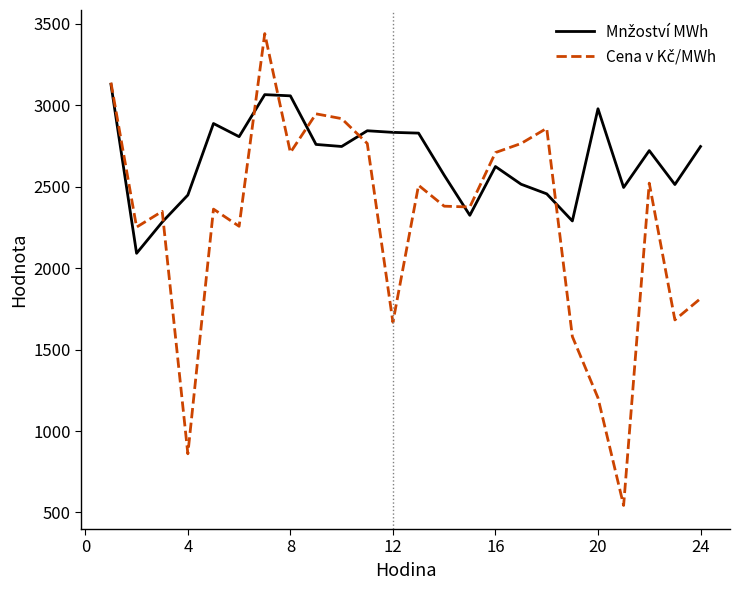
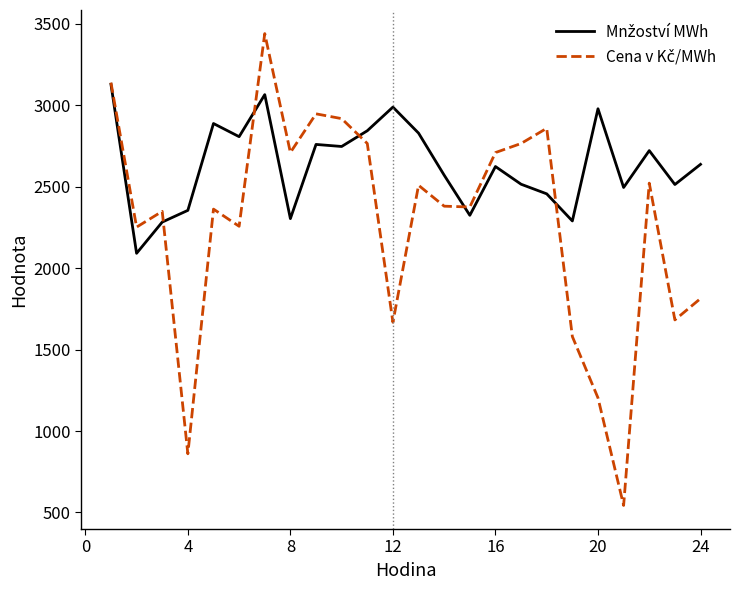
  {
    "Mnžoství MWh": {
-     "4": 2450,
-     "8": 3060,
-     "12": 2830,
+     "4": 2360,
+     "8": 2300,
+     "12": 2990,
      "16": 2620,
      "20": 2980,
-     "24": 2750
+     "24": 2640
    },
    "Cena v Kč/MWh": {
      "4": 860,
      "8": 2710,
      "12": 1670,
      "16": 2710,
      "20": 1200,
      "24": 1810
    }
  }
